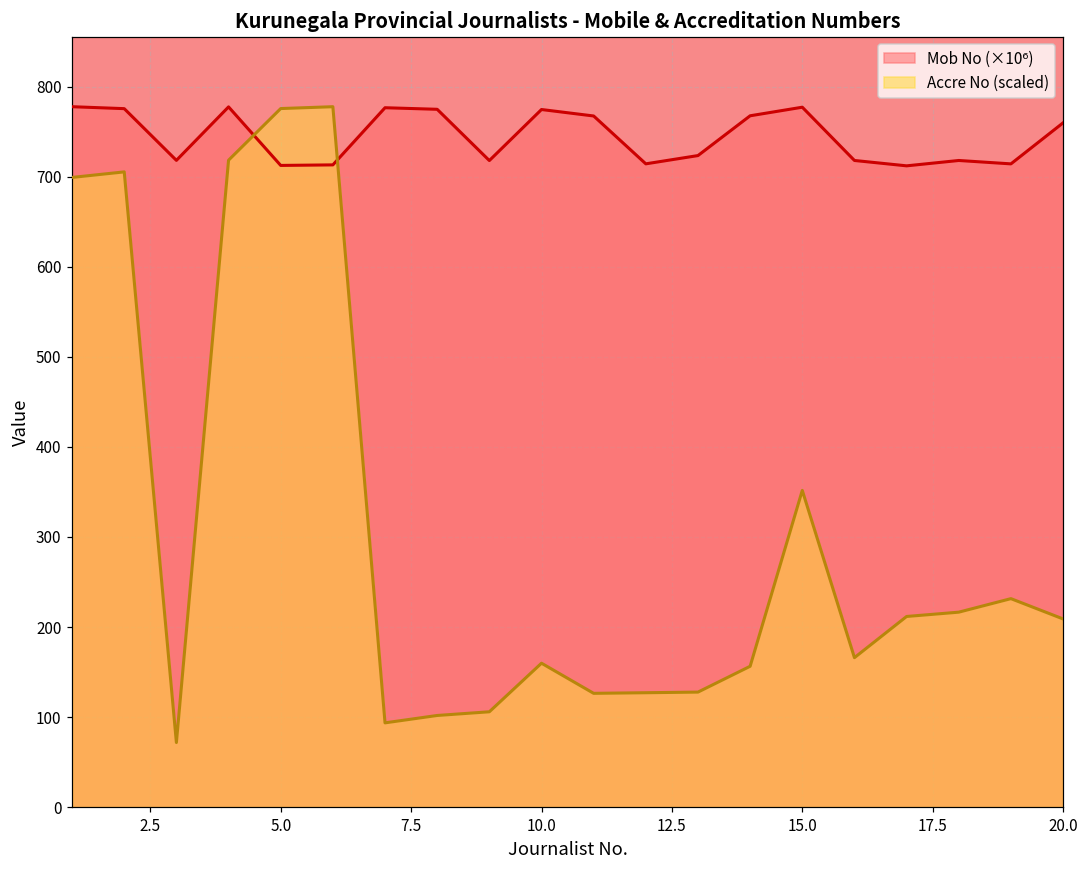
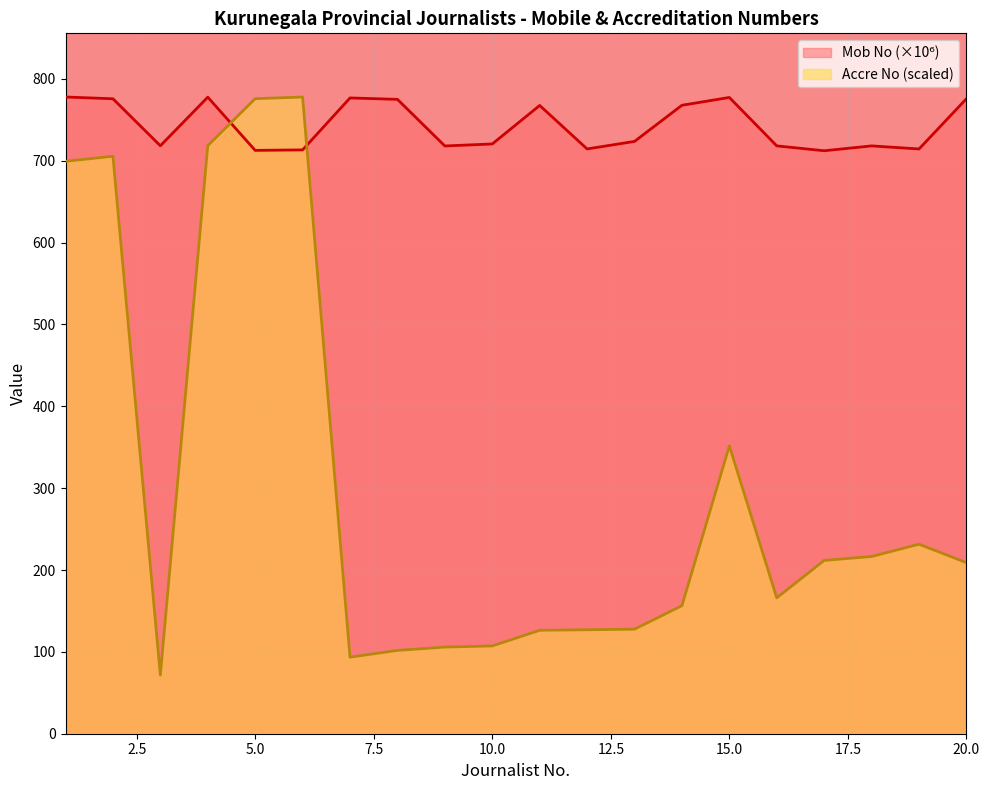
  {
    "Mob No (×10⁶)": {
      "5.0": 710,
-     "10.0": 770,
+     "10.0": 720,
      "15.0": 780,
-     "20.0": 760
+     "20.0": 780
    },
    "Accre No (scaled)": {
      "5.0": 780,
-     "10.0": 160,
+     "10.0": 110,
      "15.0": 350,
      "20.0": 210
    }
  }
